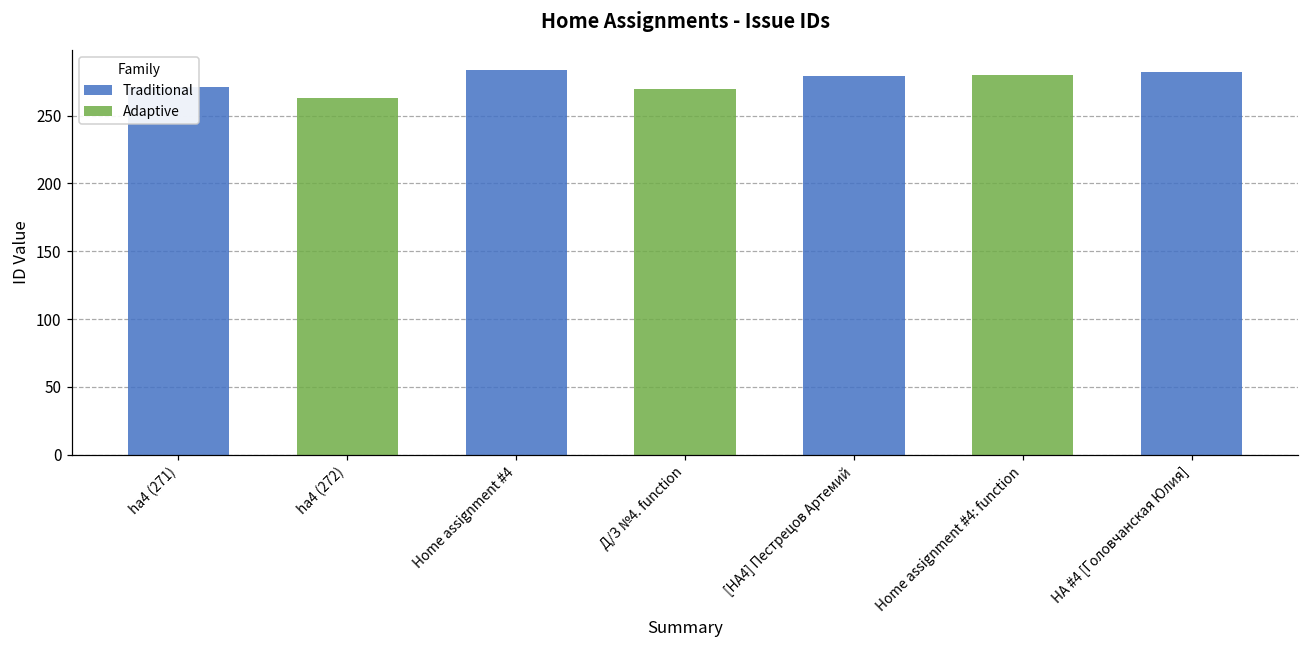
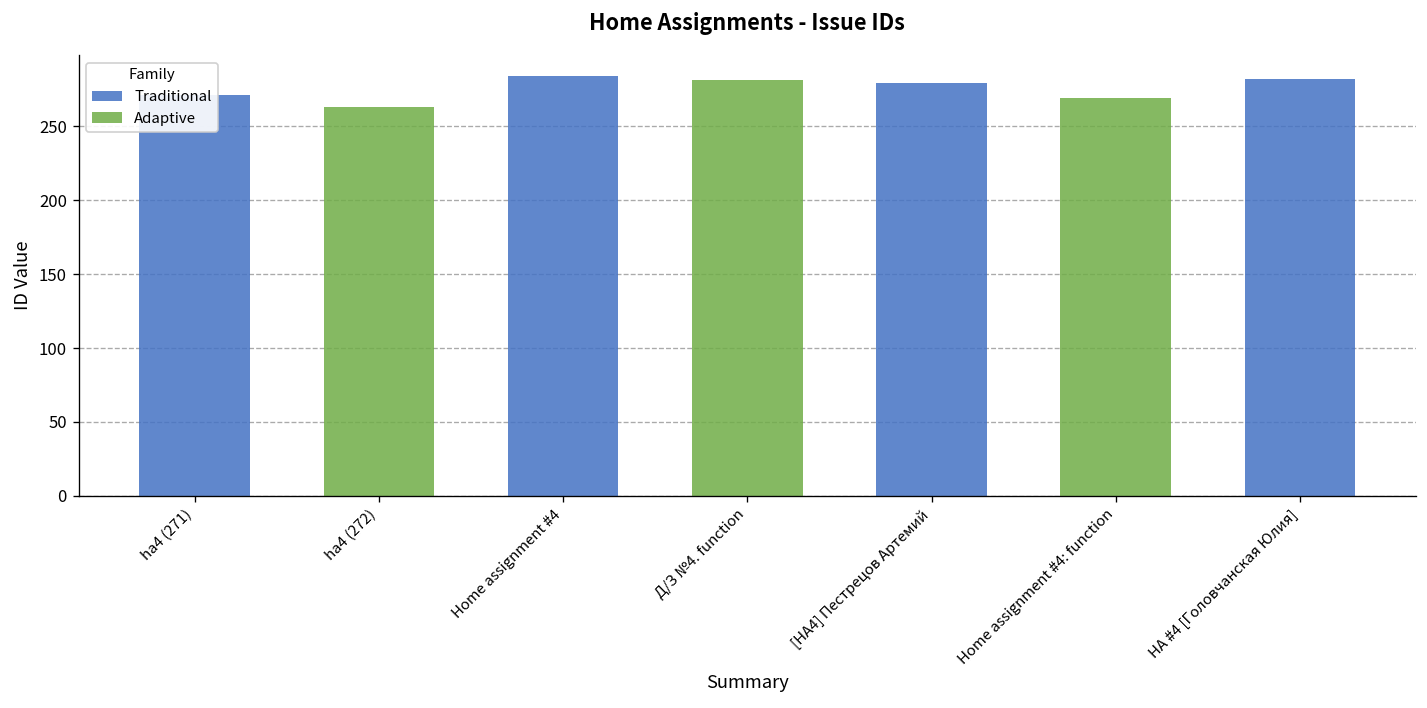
  {
    "ha4 (272)": 263,
    "Home assignment #4": 284,
-   "Д/З №4. function": 270,
+   "Д/З №4. function": 281,
    "[HA4] Пестрецов Артемий": 279,
-   "Home assignment #4: function": 280,
+   "Home assignment #4: function": 269,
    "HA #4 [Головчанская Юлия]": 282
  }
